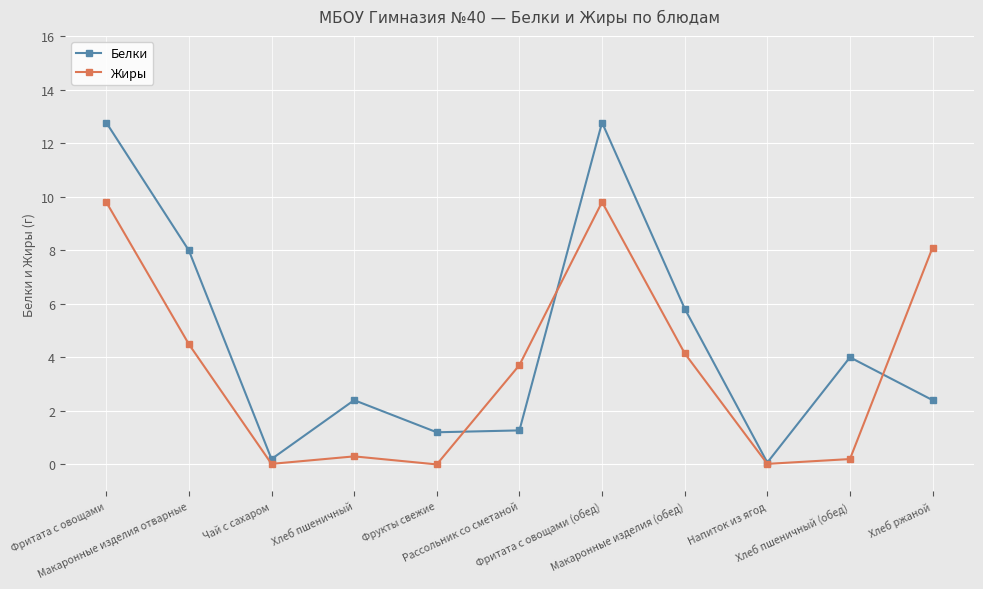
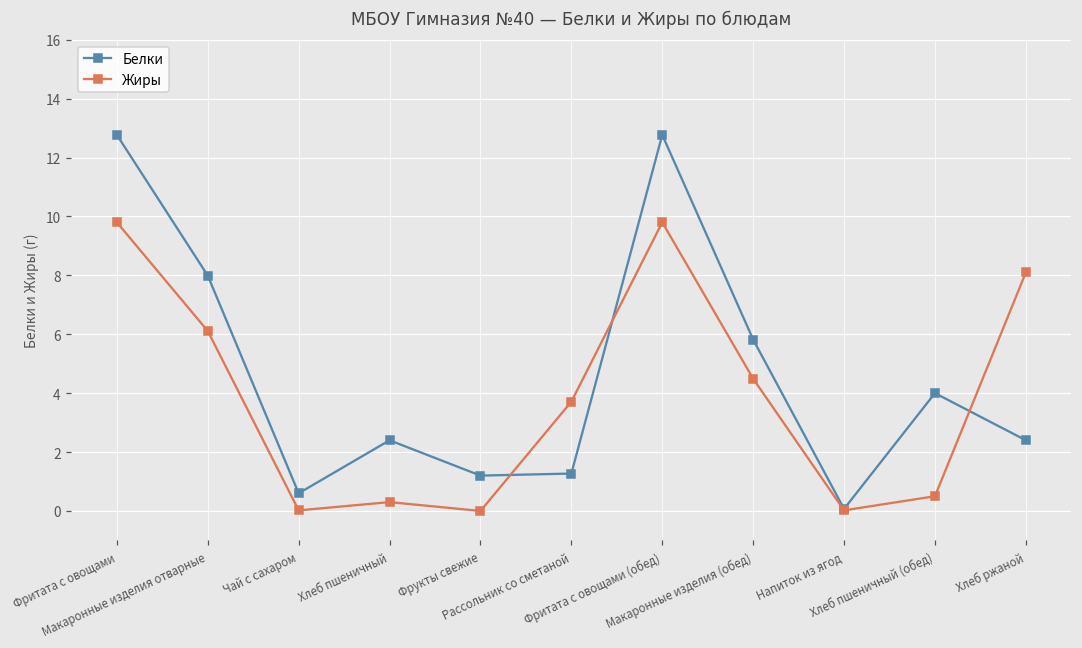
  {
    "Белки": {
      "Фритата с овощами": 12.8,
      "Макаронные изделия отварные": 8.0,
-     "Чай с сахаром": 0.2,
+     "Чай с сахаром": 0.6,
      "Хлеб пшеничный": 2.4,
      "Фрукты свежие": 1.2,
      "Рассольник со сметаной": 1.3,
      "Фритата с овощами (обед)": 12.8,
      "Макаронные изделия (обед)": 5.8,
      "Хлеб пшеничный (обед)": 4.0,
      "Хлеб ржаной": 2.4
    },
    "Жиры": {
      "Фритата с овощами": 9.8,
-     "Макаронные изделия отварные": 4.5,
+     "Макаронные изделия отварные": 6.1,
      "Чай с сахаром": 0.0,
      "Хлеб пшеничный": 0.3,
      "Фрукты свежие": 0.0,
      "Рассольник со сметаной": 3.7,
      "Фритата с овощами (обед)": 9.8,
-     "Макаронные изделия (обед)": 4.2,
-     "Хлеб пшеничный (обед)": 0.2,
+     "Макаронные изделия (обед)": 4.5,
+     "Хлеб пшеничный (обед)": 0.5,
      "Хлеб ржаной": 8.1
    }
  }
